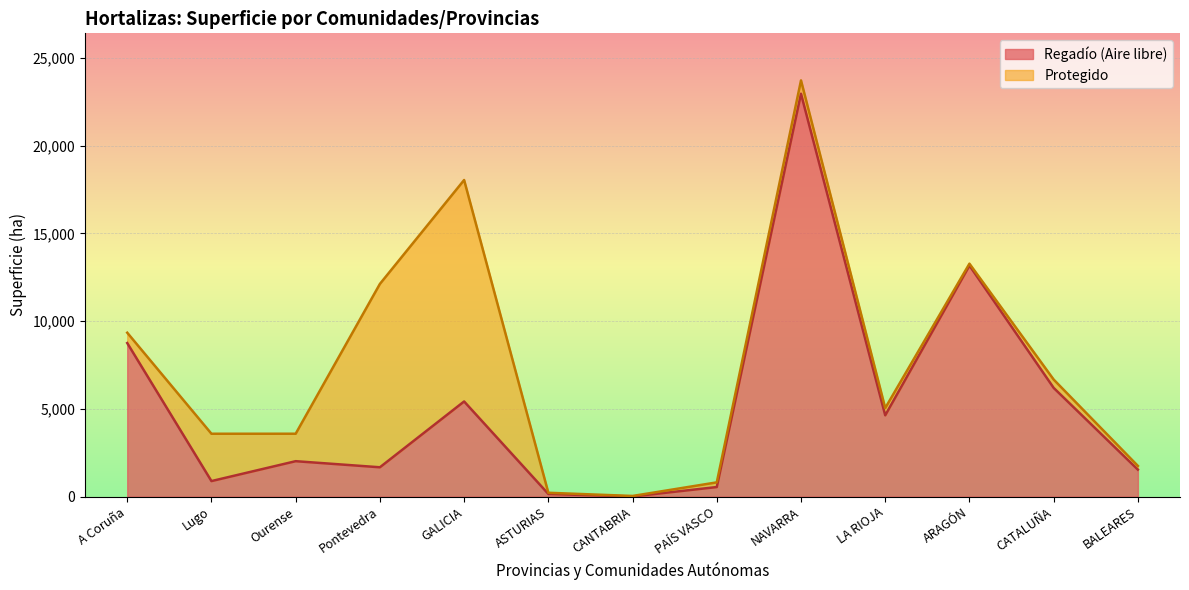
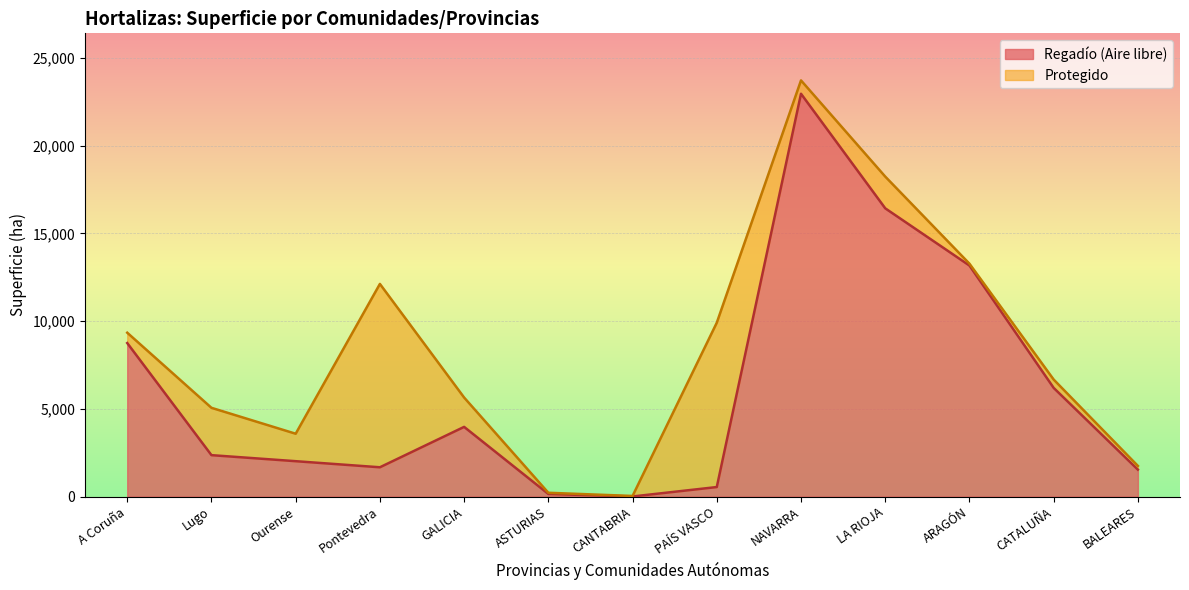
  {
    "Regadío (Aire libre)": {
      "A Coruña": "8,700",
-     "Lugo": "900",
+     "Lugo": "2,400",
      "Ourense": "2,000",
      "Pontevedra": "1,700",
-     "GALICIA": "5,400",
+     "GALICIA": "4,000",
      "PAÍS VASCO": "500",
      "NAVARRA": "23,000",
-     "LA RIOJA": "4,600",
+     "LA RIOJA": "16,400",
      "CATALUÑA": "6,200",
      "BALEARES": "1,500"
    },
    "Protegido": {
      "A Coruña": "600",
      "Lugo": "2,700",
      "Ourense": "1,600",
      "Pontevedra": "10,500",
-     "GALICIA": "12,600",
-     "PAÍS VASCO": "300",
+     "GALICIA": "1,700",
+     "PAÍS VASCO": "9,400",
      "NAVARRA": "800",
-     "LA RIOJA": "400",
+     "LA RIOJA": "1,800",
      "CATALUÑA": "500",
      "BALEARES": "200"
    }
  }
